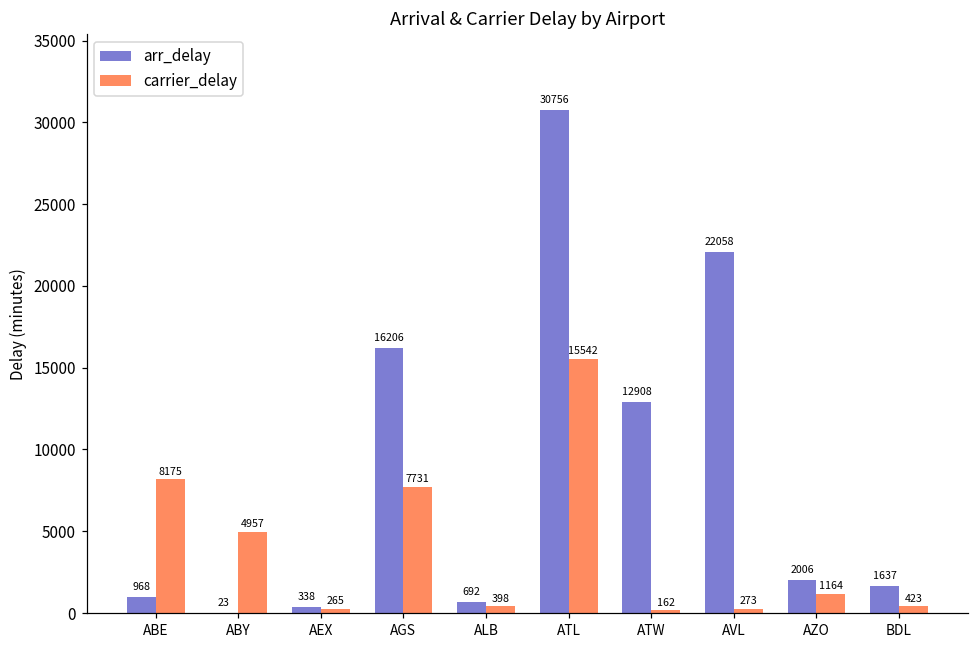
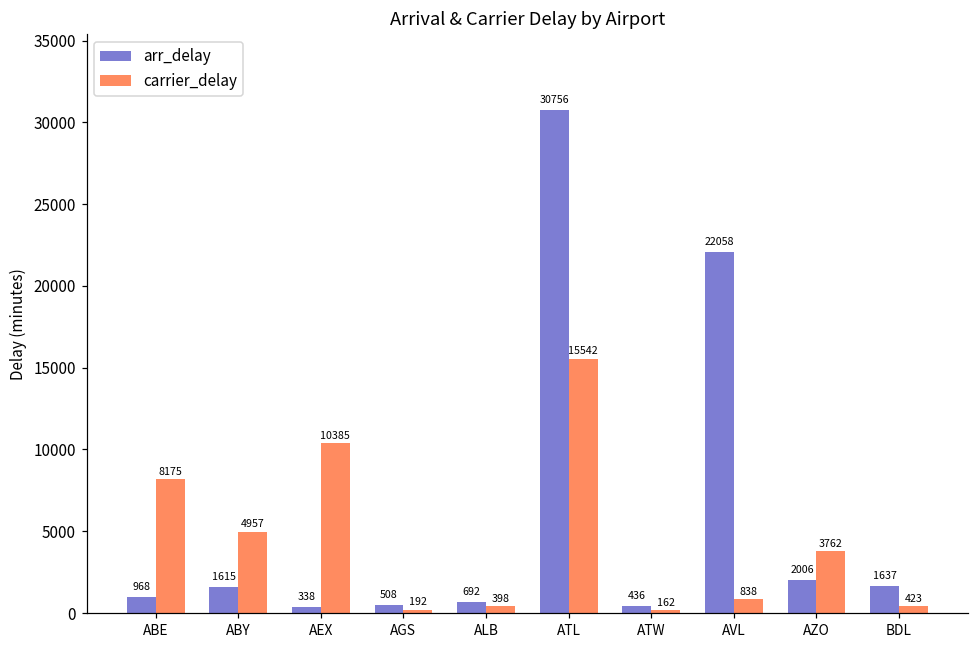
  {
    "arr_delay": {
      "ABE": 968,
-     "ABY": 23,
+     "ABY": 1615,
      "AEX": 338,
-     "AGS": 16206,
+     "AGS": 508,
      "ALB": 692,
      "ATL": 30756,
-     "ATW": 12908,
+     "ATW": 436,
      "AVL": 22058,
      "AZO": 2006,
      "BDL": 1637
    },
    "carrier_delay": {
      "ABE": 8175,
      "ABY": 4957,
-     "AEX": 265,
-     "AGS": 7731,
+     "AEX": 10385,
+     "AGS": 192,
      "ALB": 398,
      "ATL": 15542,
      "ATW": 162,
-     "AVL": 273,
-     "AZO": 1164,
+     "AVL": 838,
+     "AZO": 3762,
      "BDL": 423
    }
  }
